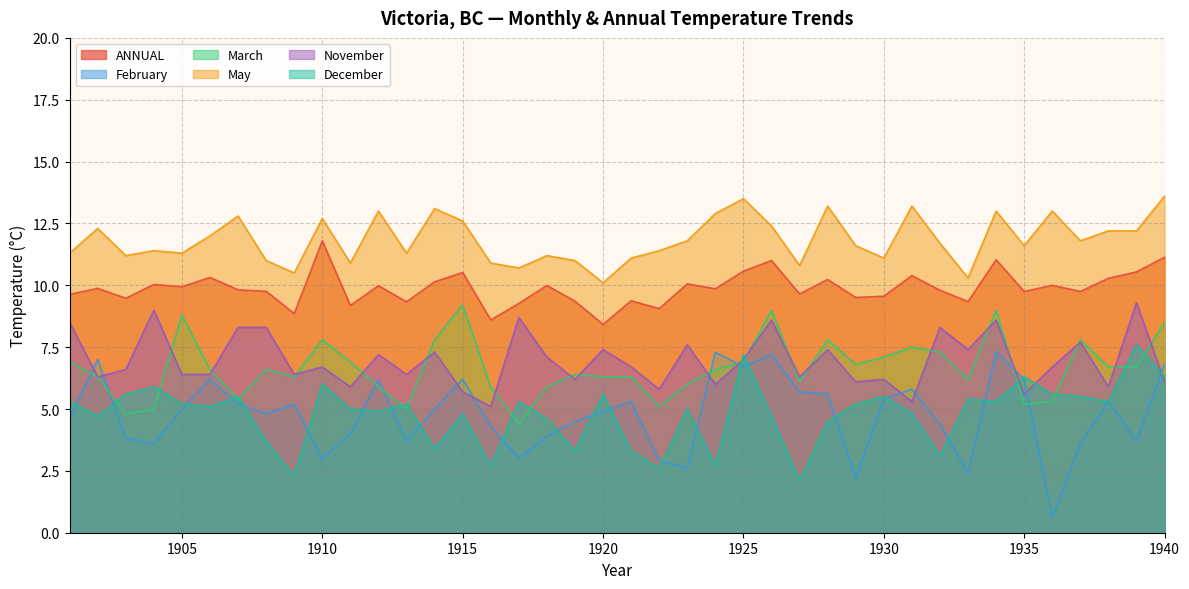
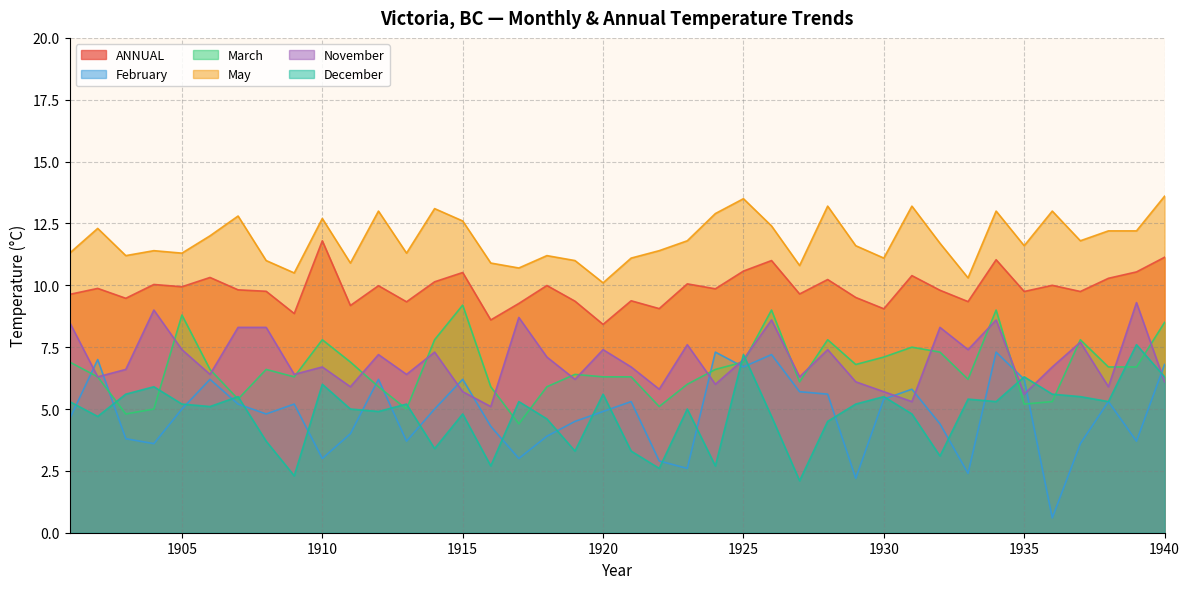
  {
    "ANNUAL": {
      "1905": 9.9,
      "1910": 11.8,
      "1915": 10.5,
      "1920": 8.4,
      "1925": 10.6,
-     "1930": 9.6,
+     "1930": 9.1,
      "1935": 9.7,
      "1940": 11.1
    },
    "May": {
      "1905": 11.3,
      "1910": 12.7,
      "1915": 12.6,
      "1920": 10.1,
      "1925": 13.5,
      "1930": 11.1,
      "1935": 11.6,
      "1940": 13.6
    },
    "November": {
-     "1905": 6.4,
+     "1905": 7.4,
      "1910": 6.7,
      "1915": 5.7,
      "1920": 7.4,
-     "1930": 6.2,
+     "1930": 5.7,
      "1935": 5.6,
      "1940": 6.1
    }
  }
